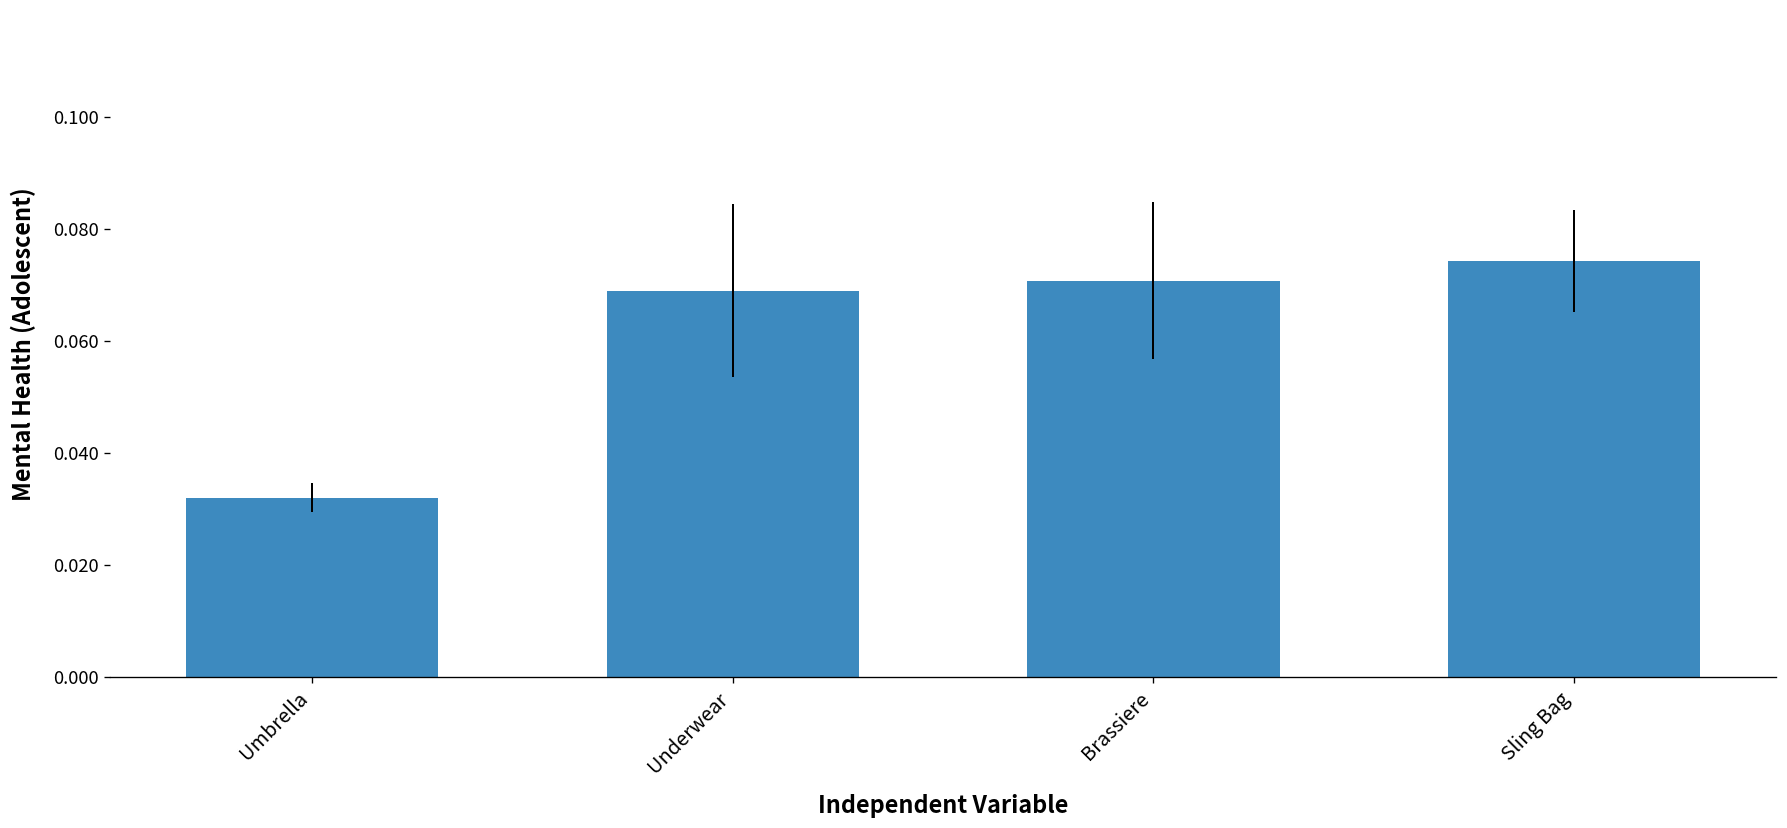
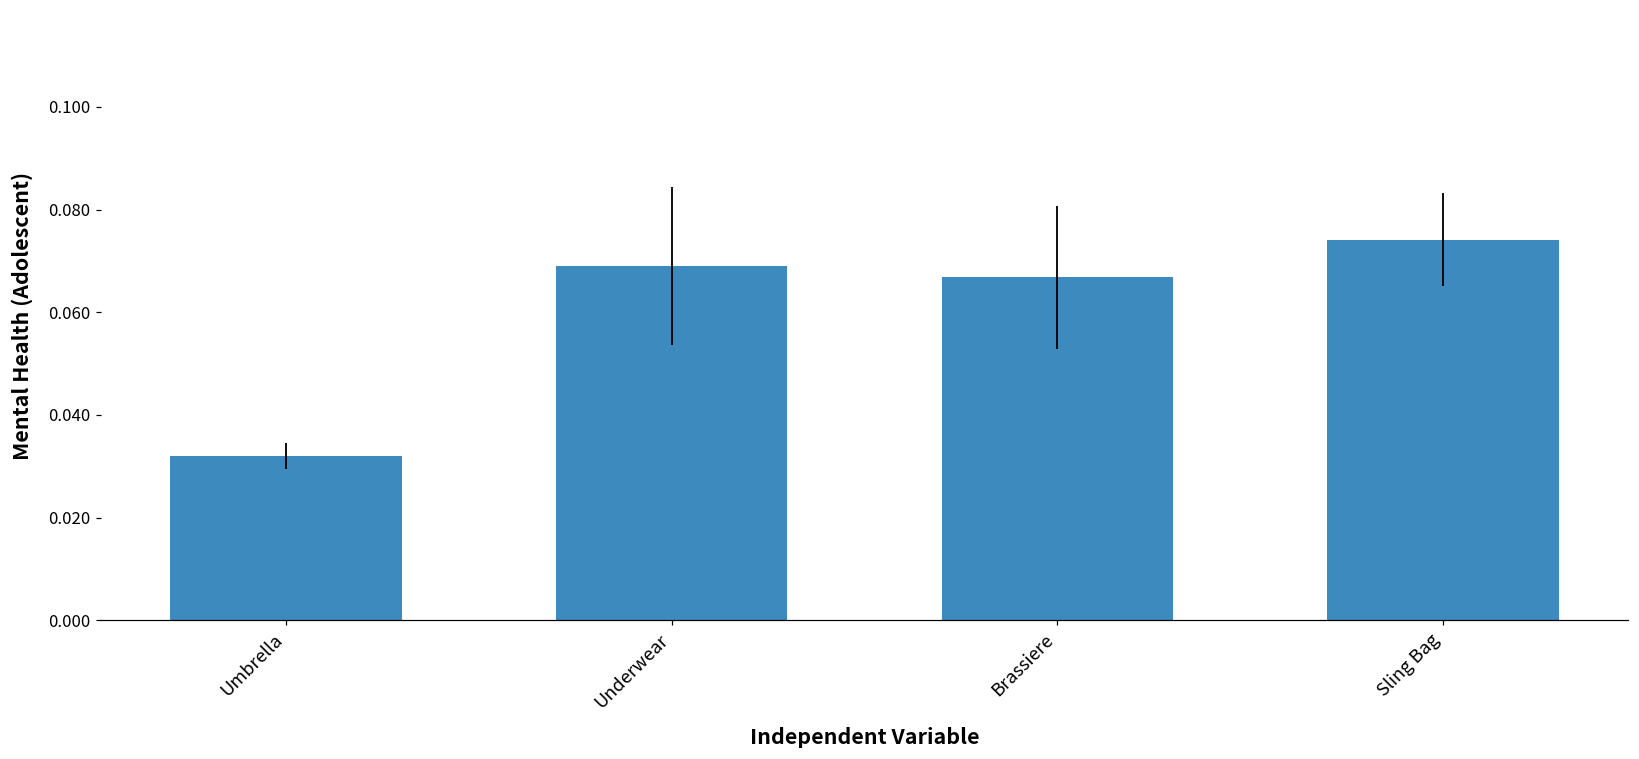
  {
    "Umbrella": 0.032,
    "Underwear": 0.069,
-   "Brassiere": 0.071,
+   "Brassiere": 0.067,
    "Sling Bag": 0.074
  }
